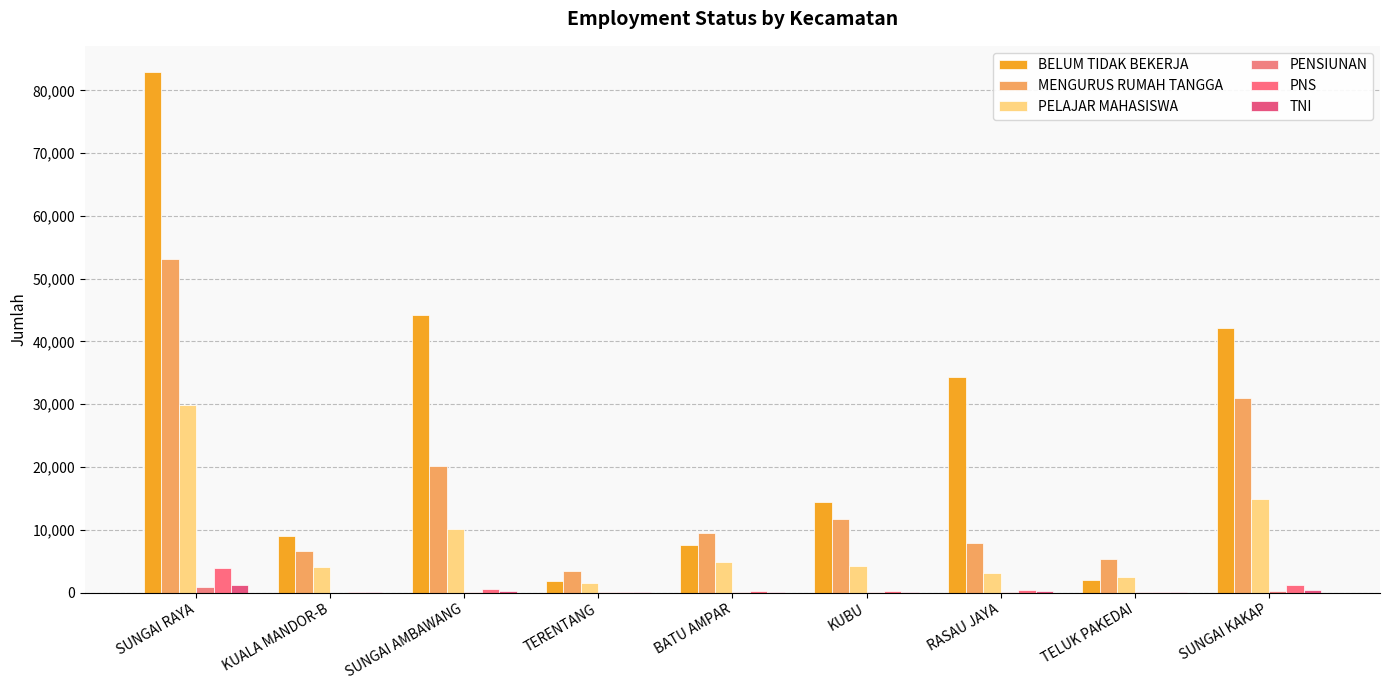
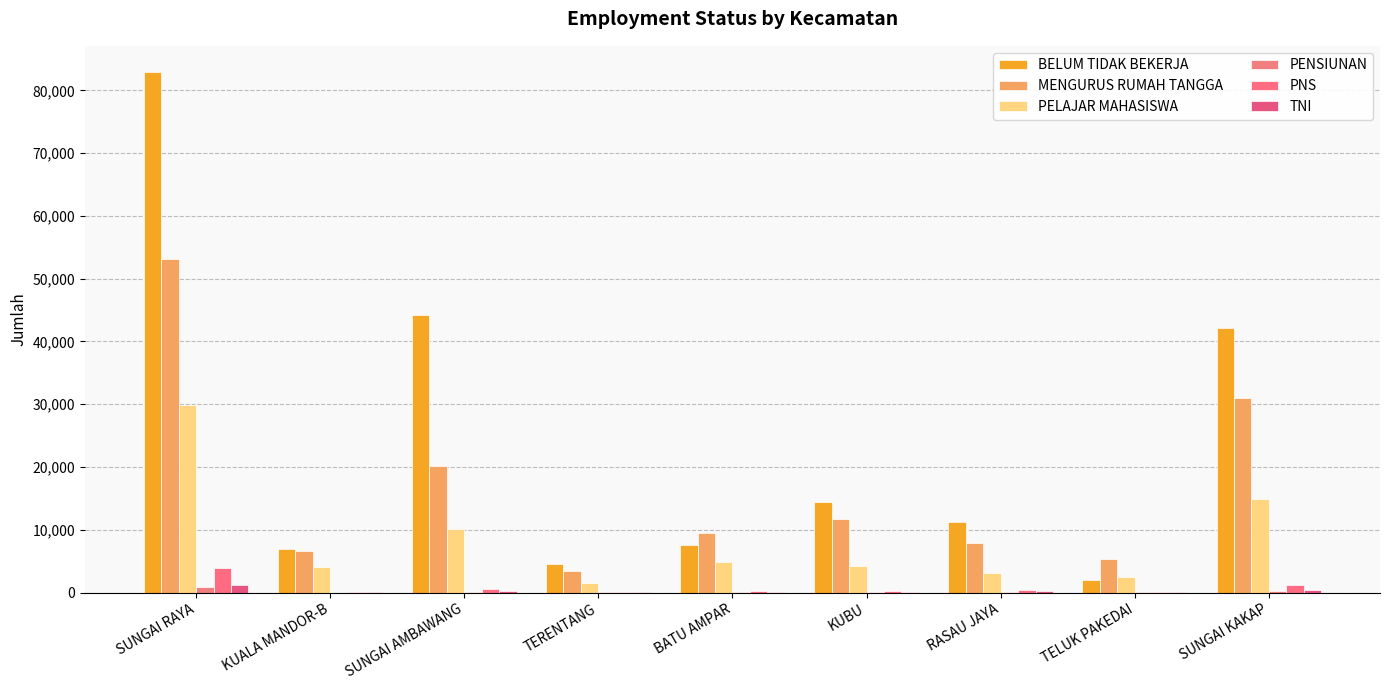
  {
    "BELUM TIDAK BEKERJA": {
      "SUNGAI RAYA": "83,000",
-     "KUALA MANDOR-B": "9,000",
+     "KUALA MANDOR-B": "7,000",
      "SUNGAI AMBAWANG": "44,000",
-     "TERENTANG": "2,000",
+     "TERENTANG": "4,000",
      "BATU AMPAR": "8,000",
      "KUBU": "14,000",
-     "RASAU JAYA": "34,000",
+     "RASAU JAYA": "11,000",
      "TELUK PAKEDAI": "2,000",
      "SUNGAI KAKAP": "42,000"
    }
  }
